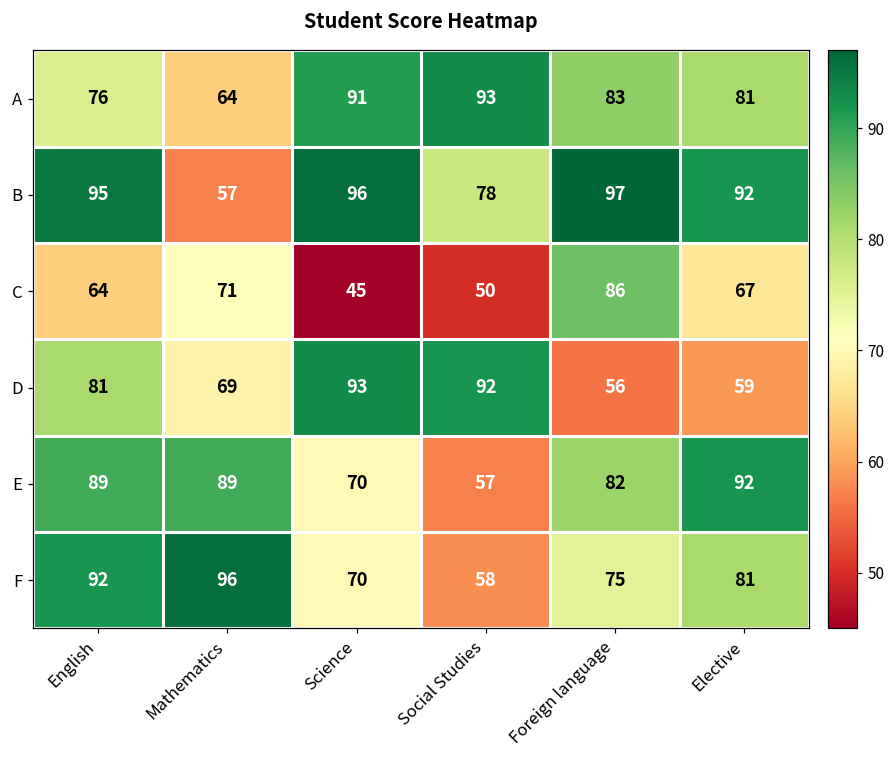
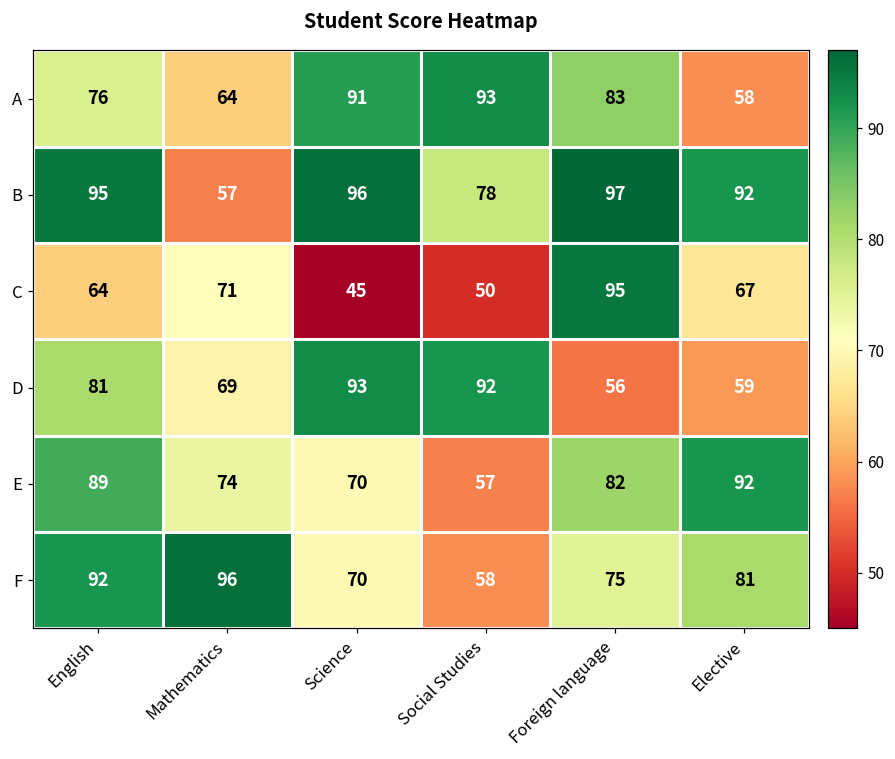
  {
    "A": {
      "English": 76,
      "Mathematics": 64,
      "Science": 91,
      "Social Studies": 93,
      "Foreign language": 83,
-     "Elective": 81
+     "Elective": 58
    },
    "B": {
      "English": 95,
      "Mathematics": 57,
      "Science": 96,
      "Social Studies": 78,
      "Foreign language": 97,
      "Elective": 92
    },
    "C": {
      "English": 64,
      "Mathematics": 71,
      "Science": 45,
      "Social Studies": 50,
-     "Foreign language": 86,
+     "Foreign language": 95,
      "Elective": 67
    },
    "D": {
      "English": 81,
      "Mathematics": 69,
      "Science": 93,
      "Social Studies": 92,
      "Foreign language": 56,
      "Elective": 59
    },
    "E": {
      "English": 89,
-     "Mathematics": 89,
+     "Mathematics": 74,
      "Science": 70,
      "Social Studies": 57,
      "Foreign language": 82,
      "Elective": 92
    },
    "F": {
      "English": 92,
      "Mathematics": 96,
      "Science": 70,
      "Social Studies": 58,
      "Foreign language": 75,
      "Elective": 81
    }
  }
